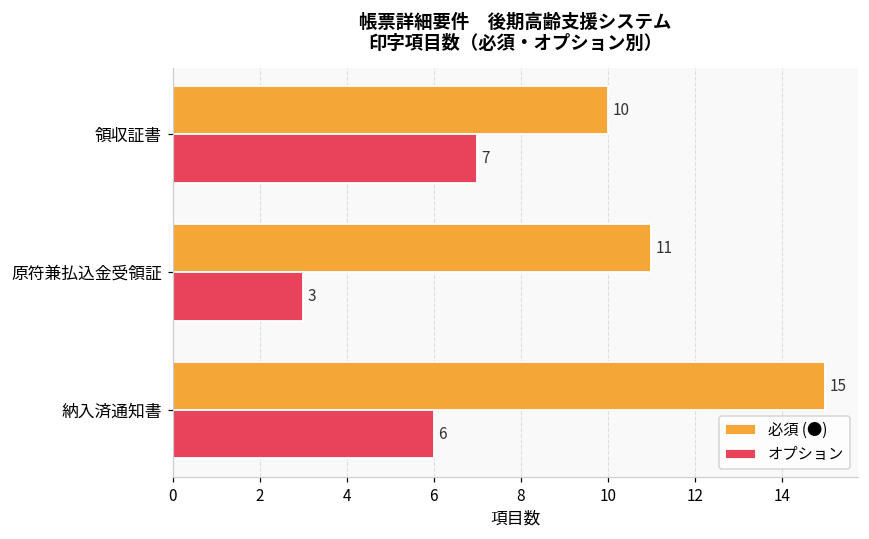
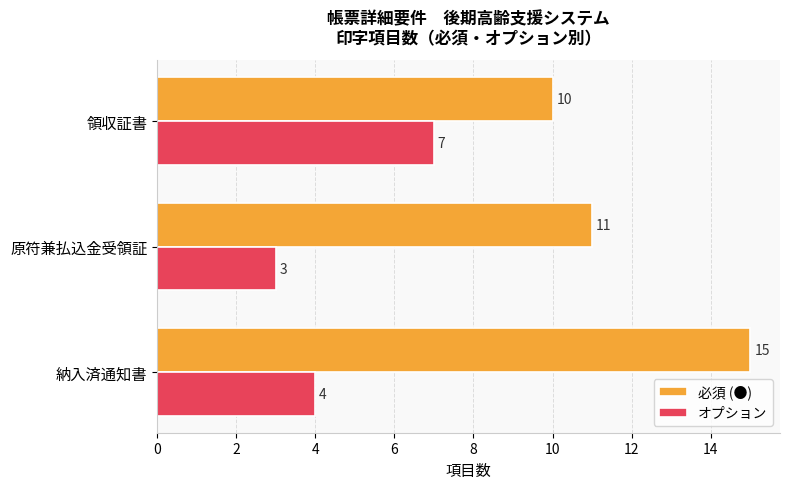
  {
    "必須 (●)": {
      "領収証書": 10,
      "原符兼払込金受領証": 11,
      "納入済通知書": 15
    },
    "オプション": {
      "領収証書": 7,
      "原符兼払込金受領証": 3,
-     "納入済通知書": 6
+     "納入済通知書": 4
    }
  }
